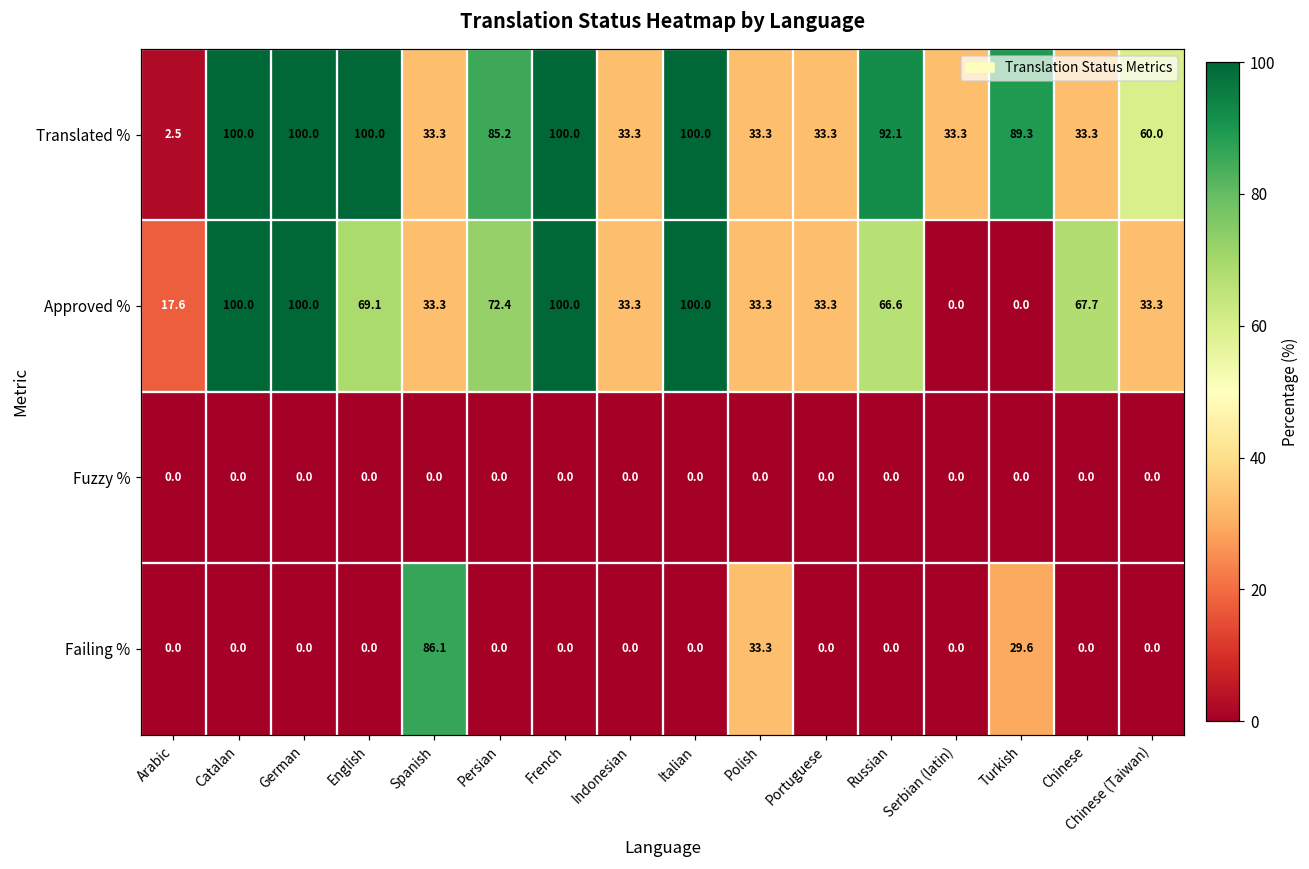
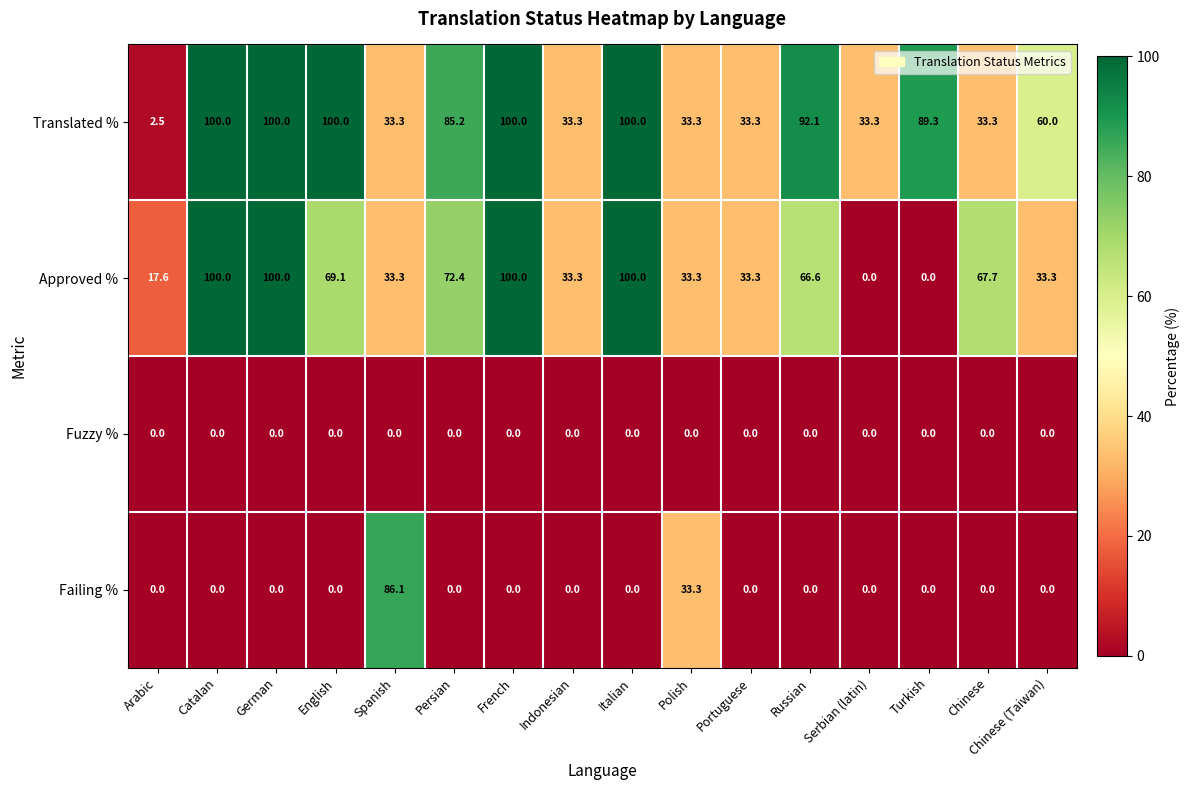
  {
    "Translated %": {
      "Arabic": 2.5,
      "Catalan": 100.0,
      "German": 100.0,
      "English": 100.0,
      "Spanish": 33.3,
      "Persian": 85.2,
      "French": 100.0,
      "Indonesian": 33.3,
      "Italian": 100.0,
      "Polish": 33.3,
      "Portuguese": 33.3,
      "Russian": 92.1,
      "Serbian (latin)": 33.3,
      "Turkish": 89.3,
      "Chinese": 33.3,
      "Chinese (Taiwan)": 60.0
    },
    "Approved %": {
      "Arabic": 17.6,
      "Catalan": 100.0,
      "German": 100.0,
      "English": 69.1,
      "Spanish": 33.3,
      "Persian": 72.4,
      "French": 100.0,
      "Indonesian": 33.3,
      "Italian": 100.0,
      "Polish": 33.3,
      "Portuguese": 33.3,
      "Russian": 66.6,
      "Serbian (latin)": 0.0,
      "Turkish": 0.0,
      "Chinese": 67.7,
      "Chinese (Taiwan)": 33.3
    },
    "Fuzzy %": {
      "Arabic": 0.0,
      "Catalan": 0.0,
      "German": 0.0,
      "English": 0.0,
      "Spanish": 0.0,
      "Persian": 0.0,
      "French": 0.0,
      "Indonesian": 0.0,
      "Italian": 0.0,
      "Polish": 0.0,
      "Portuguese": 0.0,
      "Russian": 0.0,
      "Serbian (latin)": 0.0,
      "Turkish": 0.0,
      "Chinese": 0.0,
      "Chinese (Taiwan)": 0.0
    },
    "Failing %": {
      "Arabic": 0.0,
      "Catalan": 0.0,
      "German": 0.0,
      "English": 0.0,
      "Spanish": 86.1,
      "Persian": 0.0,
      "French": 0.0,
      "Indonesian": 0.0,
      "Italian": 0.0,
      "Polish": 33.3,
      "Portuguese": 0.0,
      "Russian": 0.0,
      "Serbian (latin)": 0.0,
-     "Turkish": 29.6,
+     "Turkish": 0.0,
      "Chinese": 0.0,
      "Chinese (Taiwan)": 0.0
    }
  }
